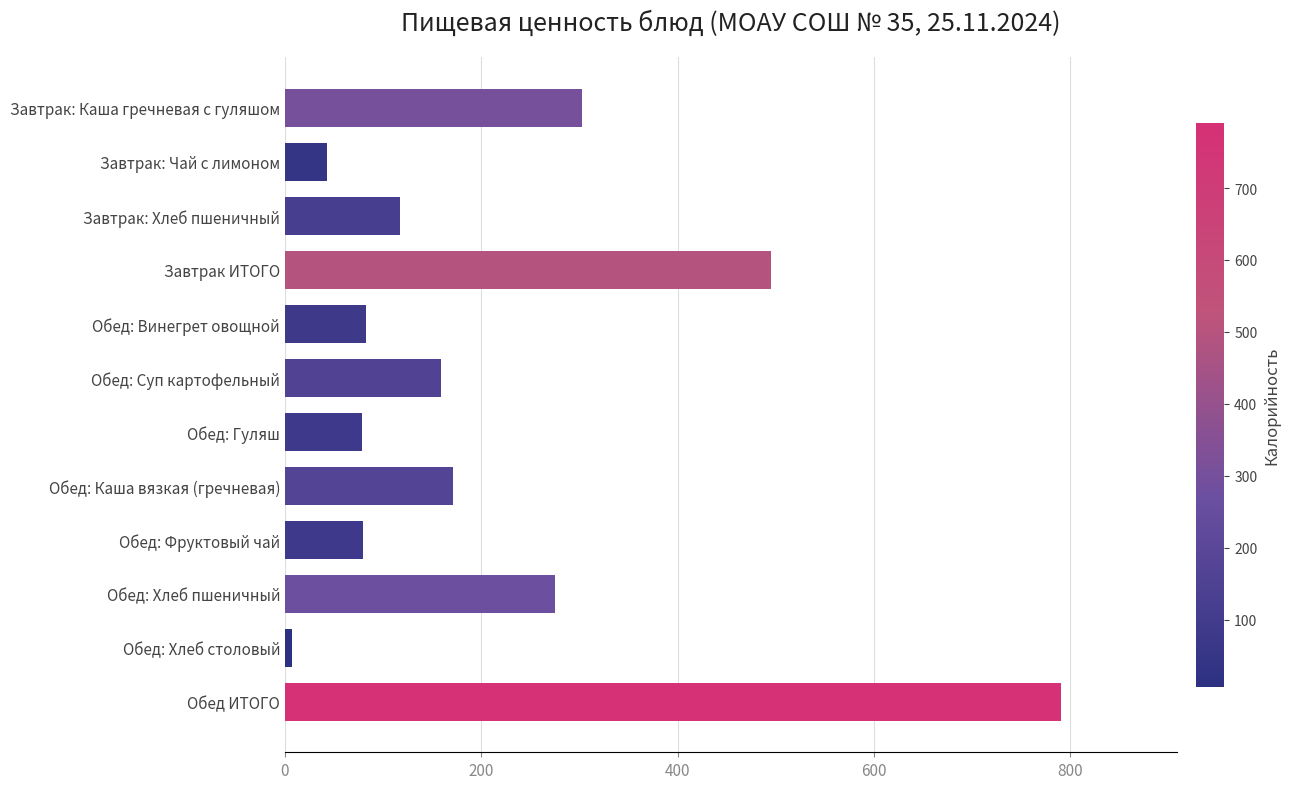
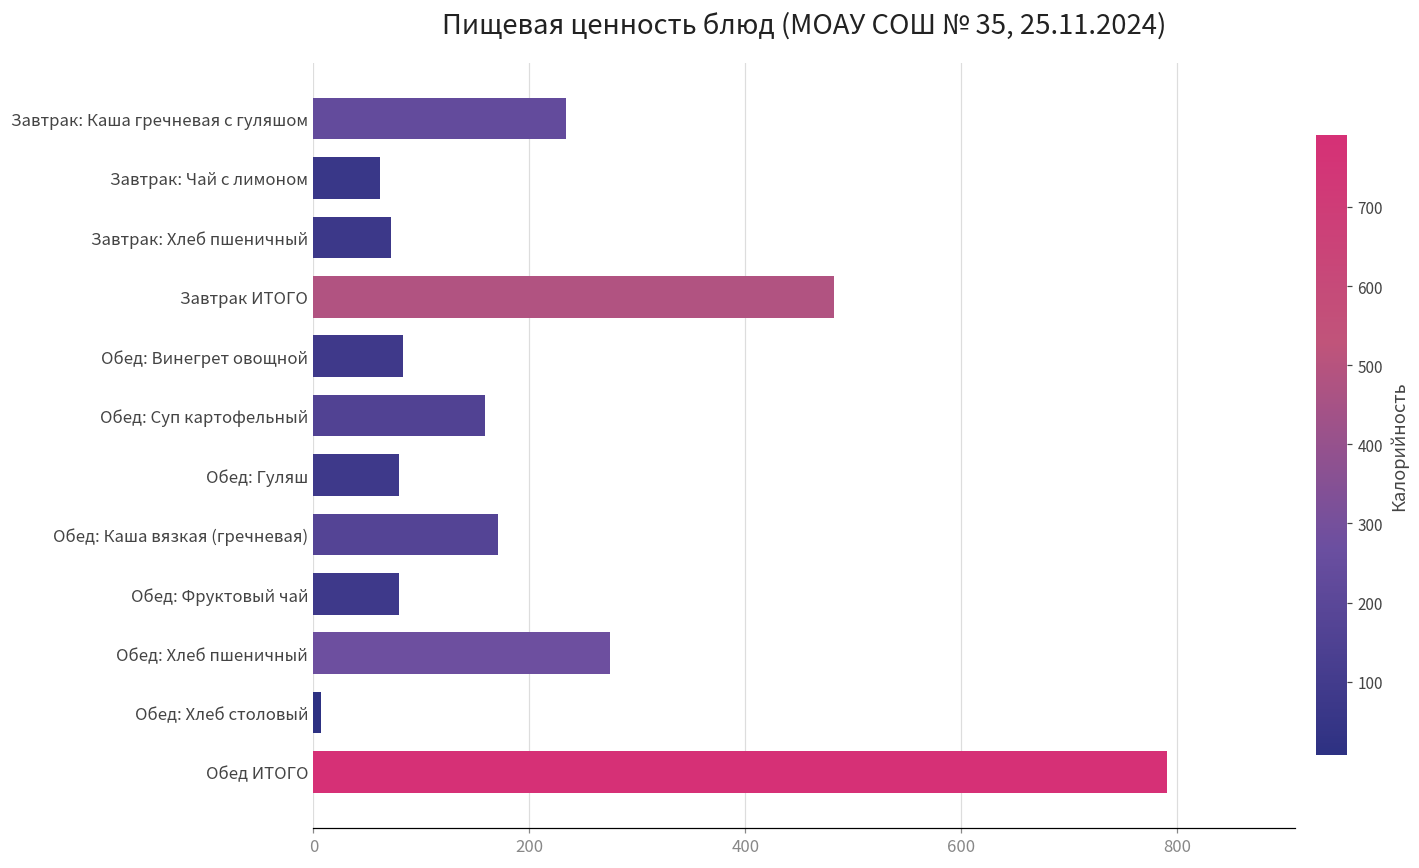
  {
-   "Завтрак: Каша гречневая с гуляшом": 300,
-   "Завтрак: Чай с лимоном": 40,
-   "Завтрак: Хлеб пшеничный": 120,
-   "Завтрак ИТОГО": 490,
+   "Завтрак: Каша гречневая с гуляшом": 230,
+   "Завтрак: Чай с лимоном": 60,
+   "Завтрак: Хлеб пшеничный": 70,
+   "Завтрак ИТОГО": 480,
    "Обед: Винегрет овощной": 80,
    "Обед: Суп картофельный": 160,
    "Обед: Гуляш": 80,
    "Обед: Каша вязкая (гречневая)": 170,
    "Обед: Фруктовый чай": 80,
    "Обед: Хлеб пшеничный": 280,
    "Обед: Хлеб столовый": 10,
    "Обед ИТОГО": 790
  }
